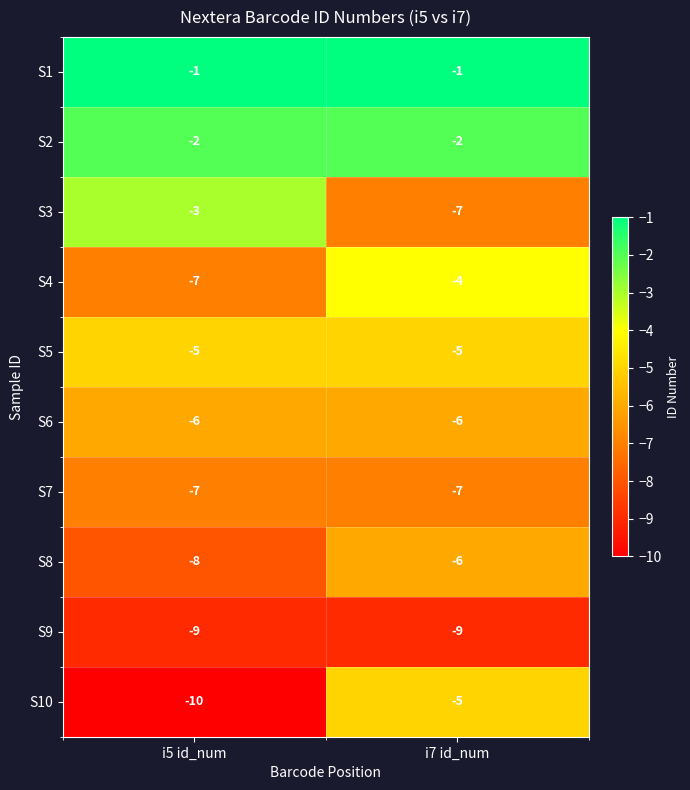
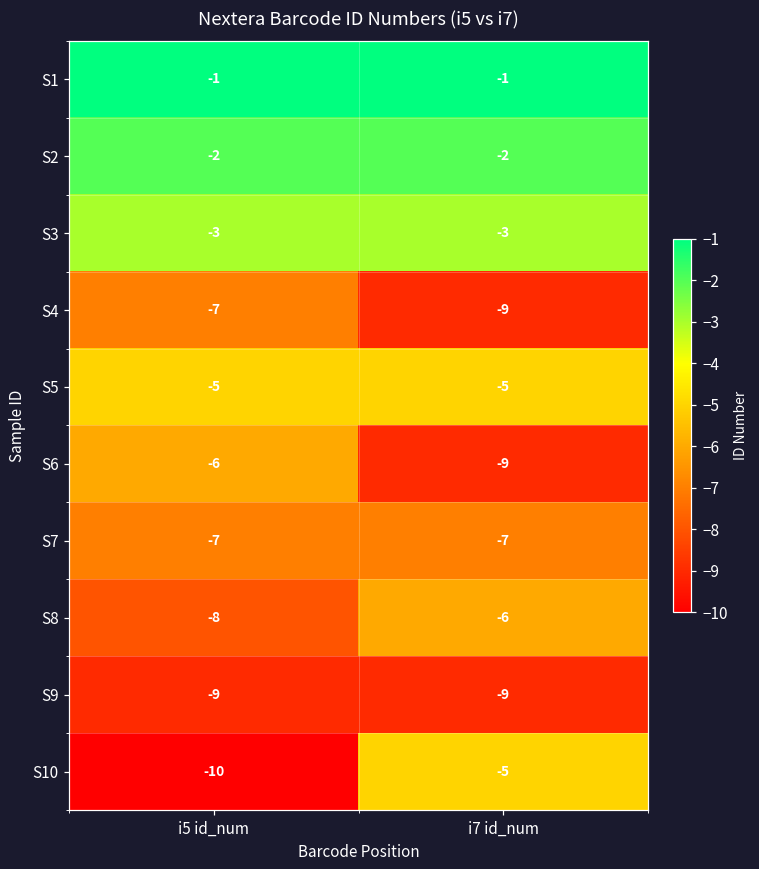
  {
    "S1": {
      "i5 id_num": -1,
      "i7 id_num": -1
    },
    "S2": {
      "i5 id_num": -2,
      "i7 id_num": -2
    },
    "S3": {
      "i5 id_num": -3,
-     "i7 id_num": -7
+     "i7 id_num": -3
    },
    "S4": {
      "i5 id_num": -7,
-     "i7 id_num": -4
+     "i7 id_num": -9
    },
    "S5": {
      "i5 id_num": -5,
      "i7 id_num": -5
    },
    "S6": {
      "i5 id_num": -6,
-     "i7 id_num": -6
+     "i7 id_num": -9
    },
    "S7": {
      "i5 id_num": -7,
      "i7 id_num": -7
    },
    "S8": {
      "i5 id_num": -8,
      "i7 id_num": -6
    },
    "S9": {
      "i5 id_num": -9,
      "i7 id_num": -9
    },
    "S10": {
      "i5 id_num": -10,
      "i7 id_num": -5
    }
  }
